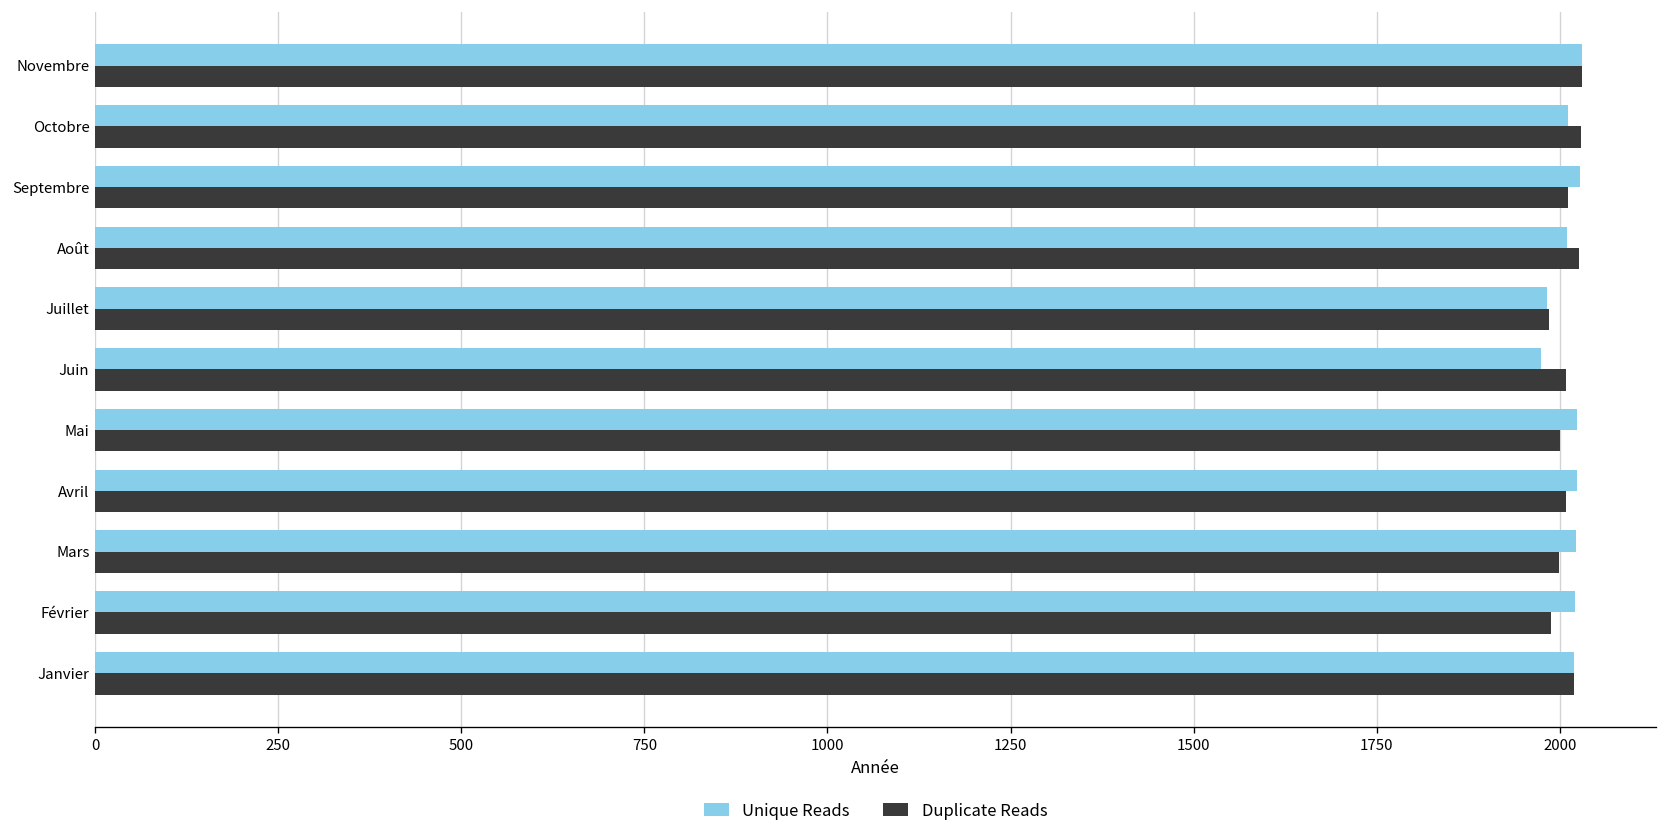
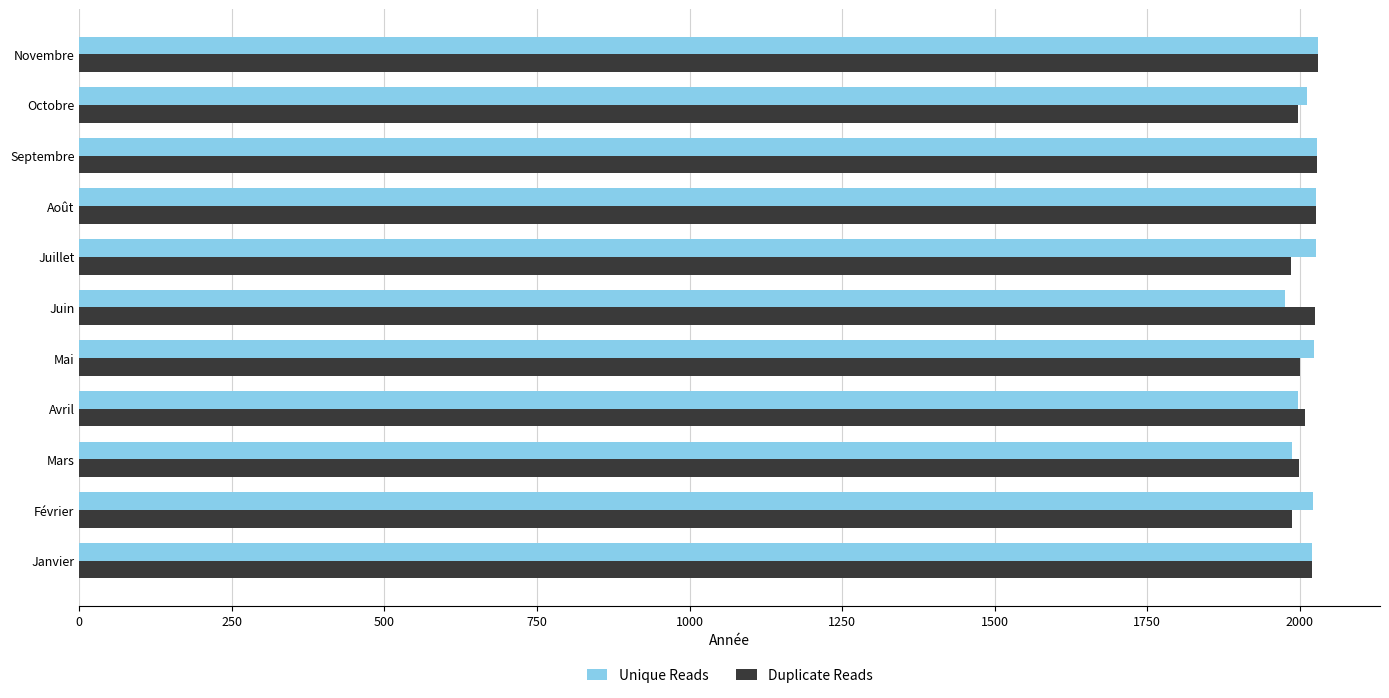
  {
    "Unique Reads": {
      "Novembre": 2030,
      "Octobre": 2010,
      "Septembre": 2030,
-     "Août": 2010,
-     "Juillet": 1980,
+     "Août": 2030,
+     "Juillet": 2030,
      "Juin": 1980,
      "Mai": 2020,
-     "Avril": 2020,
-     "Mars": 2020,
+     "Avril": 2000,
+     "Mars": 1990,
      "Février": 2020,
      "Janvier": 2020
    },
    "Duplicate Reads": {
      "Novembre": 2030,
-     "Octobre": 2030,
-     "Septembre": 2010,
+     "Octobre": 2000,
+     "Septembre": 2030,
      "Août": 2030,
      "Juillet": 1990,
-     "Juin": 2010,
+     "Juin": 2030,
      "Mai": 2000,
      "Avril": 2010,
      "Mars": 2000,
      "Février": 1990,
      "Janvier": 2020
    }
  }
